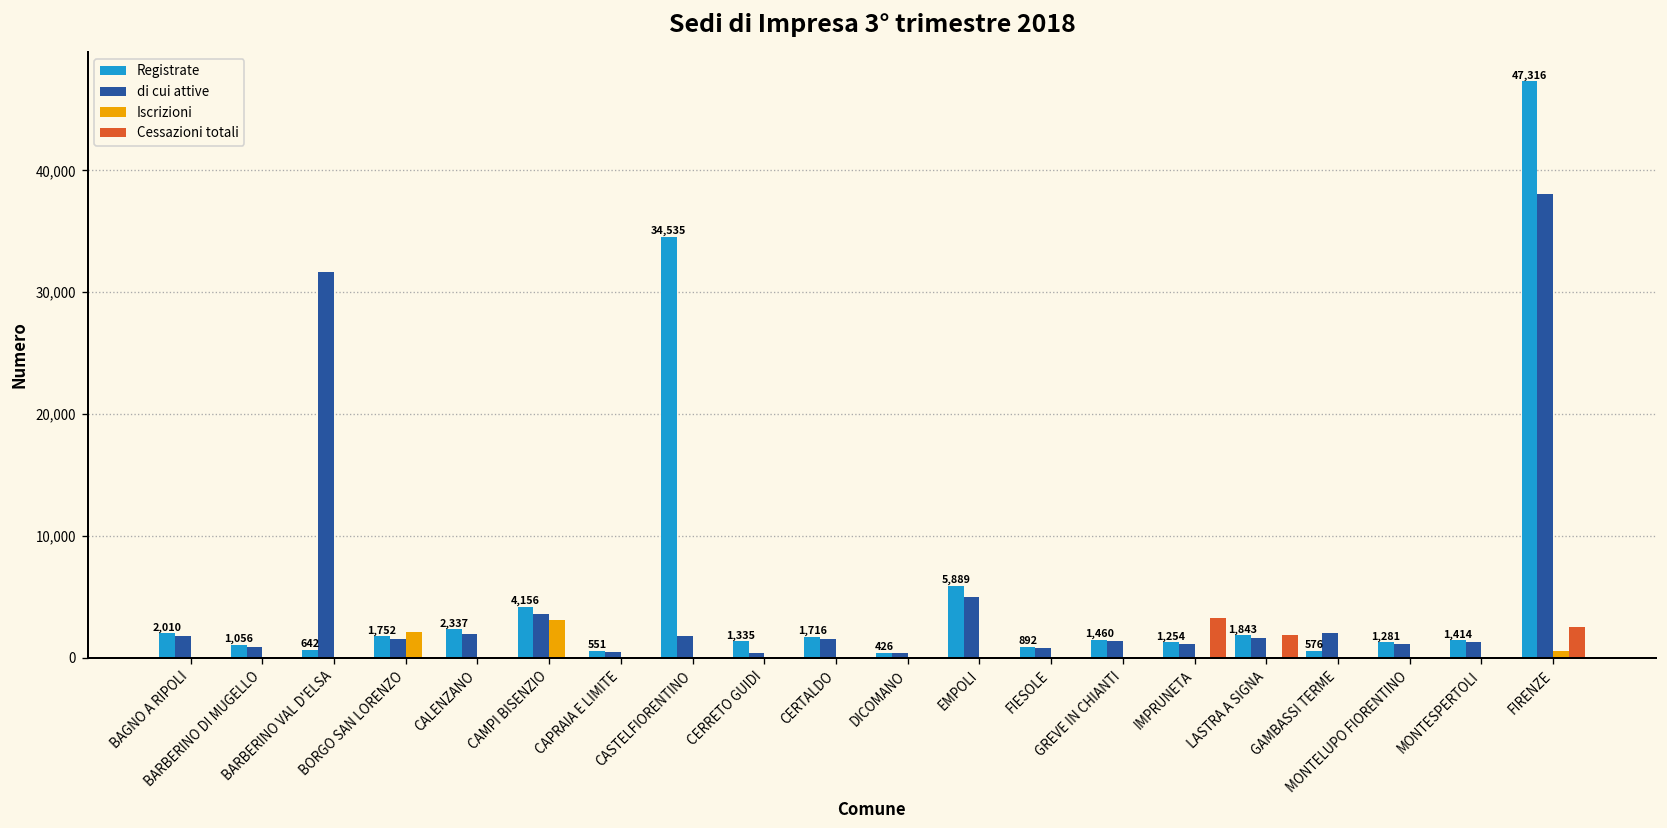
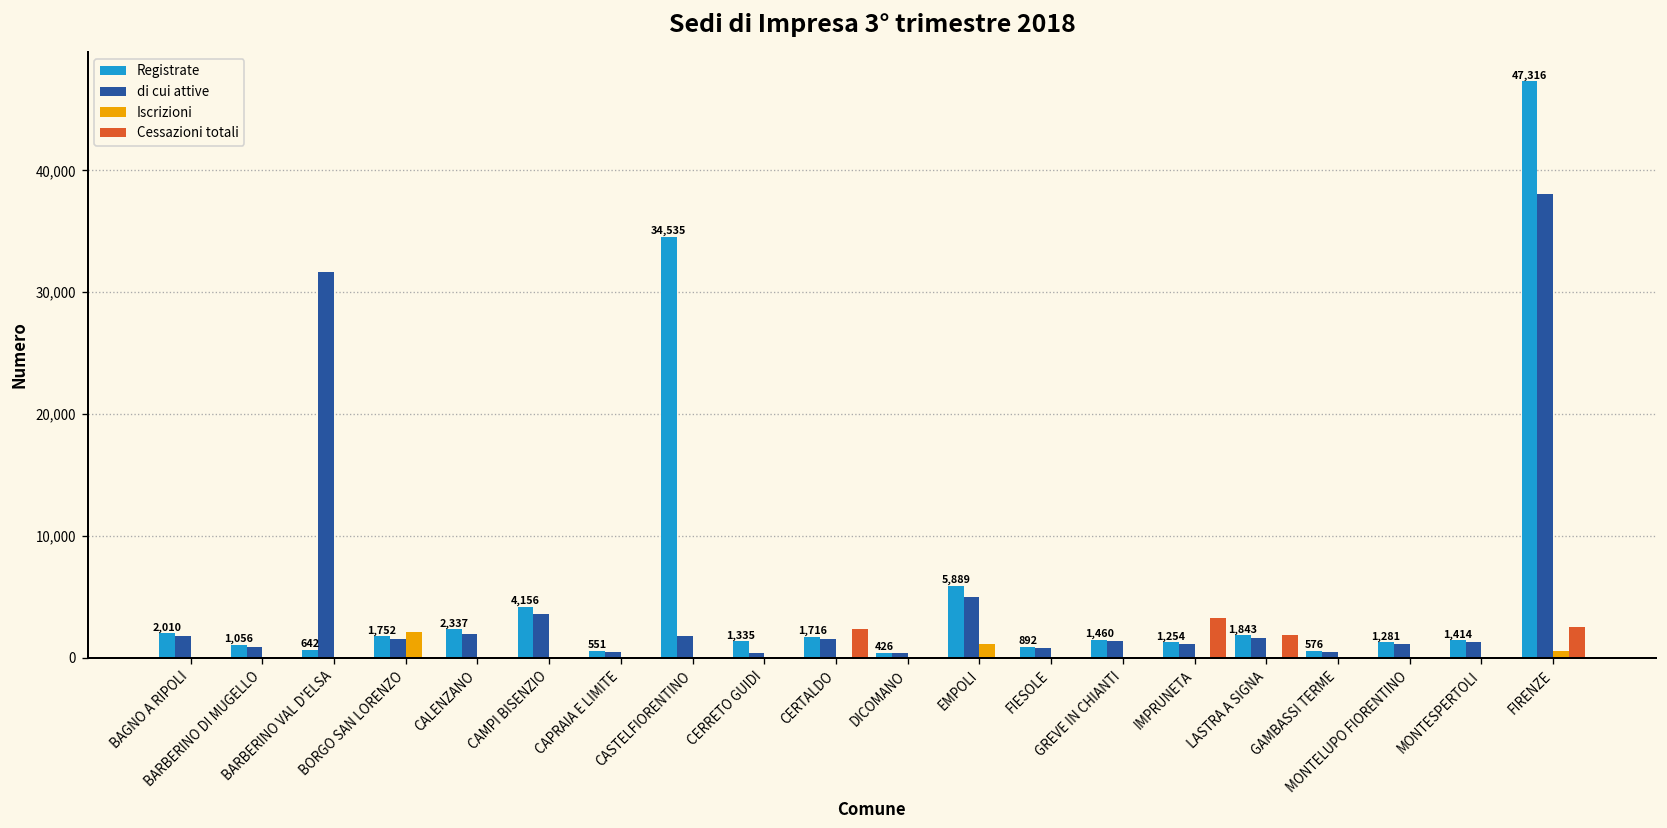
  {
    "Registrate": {
      "BAGNO A RIPOLI": "2,010",
      "BARBERINO DI MUGELLO": "1,056",
      "BARBERINO VAL D'ELSA": "642",
      "BORGO SAN LORENZO": "1,752",
      "CALENZANO": "2,337",
      "CAMPI BISENZIO": "4,156",
      "CAPRAIA E LIMITE": "551",
      "CASTELFIORENTINO": "34,535",
      "CERRETO GUIDI": "1,335",
      "CERTALDO": "1,716",
      "DICOMANO": "426",
      "EMPOLI": "5,889",
      "FIESOLE": "892",
      "GREVE IN CHIANTI": "1,460",
      "IMPRUNETA": "1,254",
      "LASTRA A SIGNA": "1,843",
      "GAMBASSI TERME": "576",
      "MONTELUPO FIORENTINO": "1,281",
      "MONTESPERTOLI": "1,414",
      "FIRENZE": "47,316"
    },
    "di cui attive": {
      "BAGNO A RIPOLI": "1,800",
      "BARBERINO DI MUGELLO": "900",
      "BARBERINO VAL D'ELSA": "31,600",
      "BORGO SAN LORENZO": "1,500",
      "CALENZANO": "1,900",
      "CAMPI BISENZIO": "3,600",
      "CAPRAIA E LIMITE": "500",
      "CASTELFIORENTINO": "1,800",
      "CERRETO GUIDI": "400",
      "CERTALDO": "1,500",
      "DICOMANO": "400",
      "EMPOLI": "5,000",
      "FIESOLE": "800",
      "GREVE IN CHIANTI": "1,300",
      "IMPRUNETA": "1,100",
      "LASTRA A SIGNA": "1,700",
-     "GAMBASSI TERME": "2,000",
+     "GAMBASSI TERME": "500",
      "MONTELUPO FIORENTINO": "1,100",
      "MONTESPERTOLI": "1,300",
      "FIRENZE": "38,000"
    },
    "Iscrizioni": {
      "BORGO SAN LORENZO": "2,100",
-     "CAMPI BISENZIO": "3,100",
-     "EMPOLI": "100",
+     "CAMPI BISENZIO": "100",
+     "EMPOLI": "1,100",
      "FIRENZE": "600"
    },
    "Cessazioni totali": {
-     "CERTALDO": "0",
+     "CERTALDO": "2,300",
      "IMPRUNETA": "3,200",
      "LASTRA A SIGNA": "1,900",
      "FIRENZE": "2,500"
    }
  }
